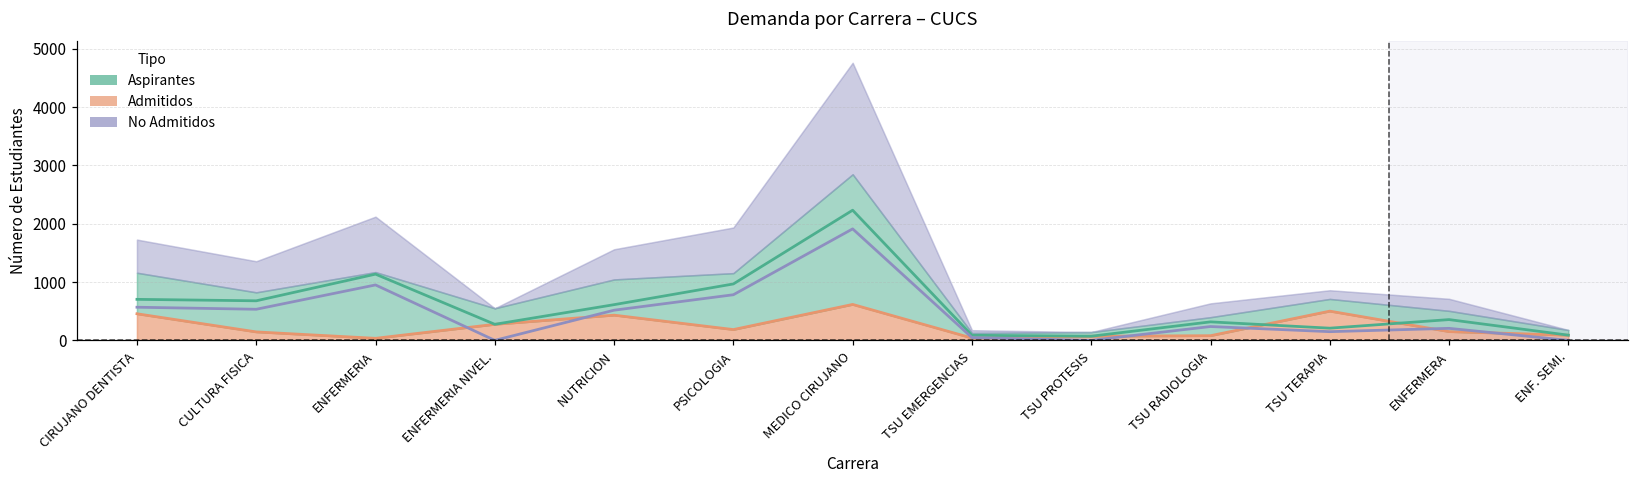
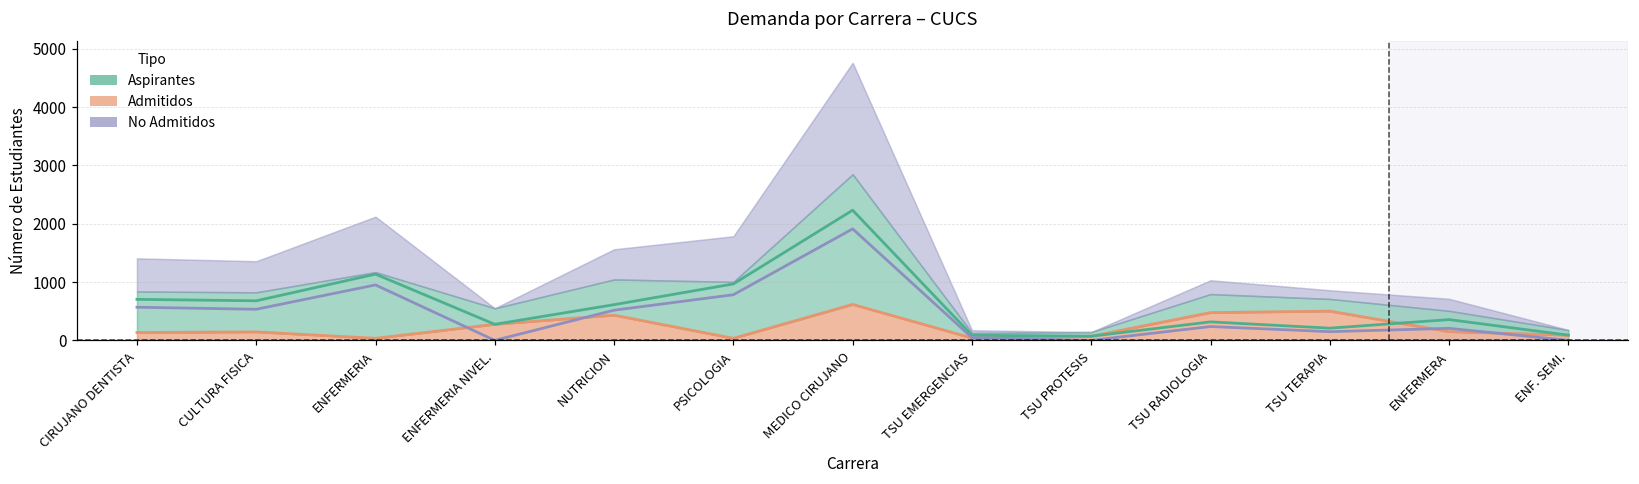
  {
    "Admitidos": {
-     "CIRUJANO DENTISTA": 500,
+     "CIRUJANO DENTISTA": 100,
      "CULTURA FISICA": 100,
      "ENFERMERIA": 0,
      "NUTRICION": 400,
-     "PSICOLOGIA": 200,
+     "PSICOLOGIA": 0,
      "MEDICO CIRUJANO": 600,
-     "TSU RADIOLOGIA": 100,
+     "TSU RADIOLOGIA": 500,
      "TSU TERAPIA": 500,
      "ENFERMERA": 200
    }
  }
